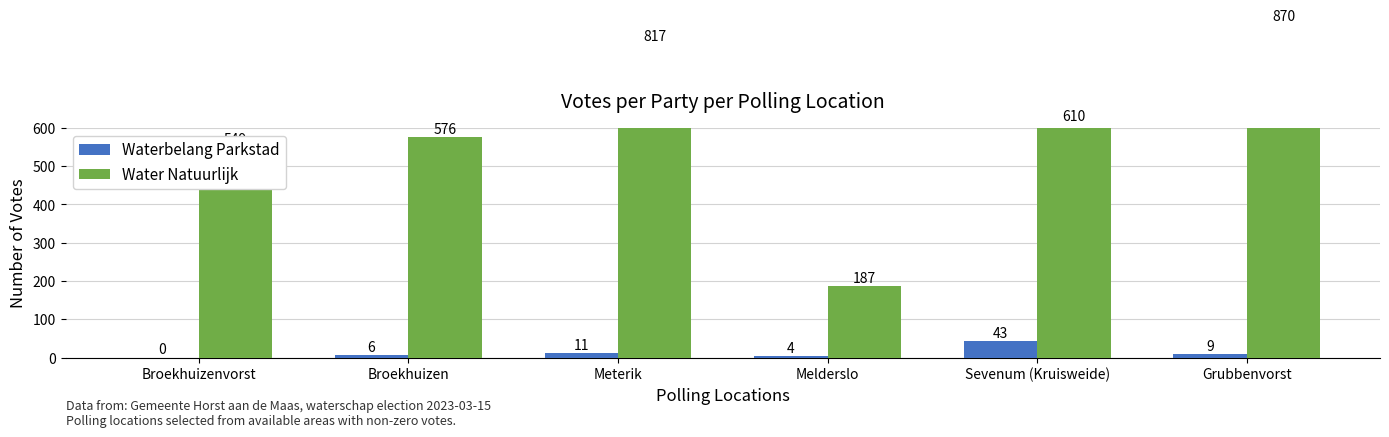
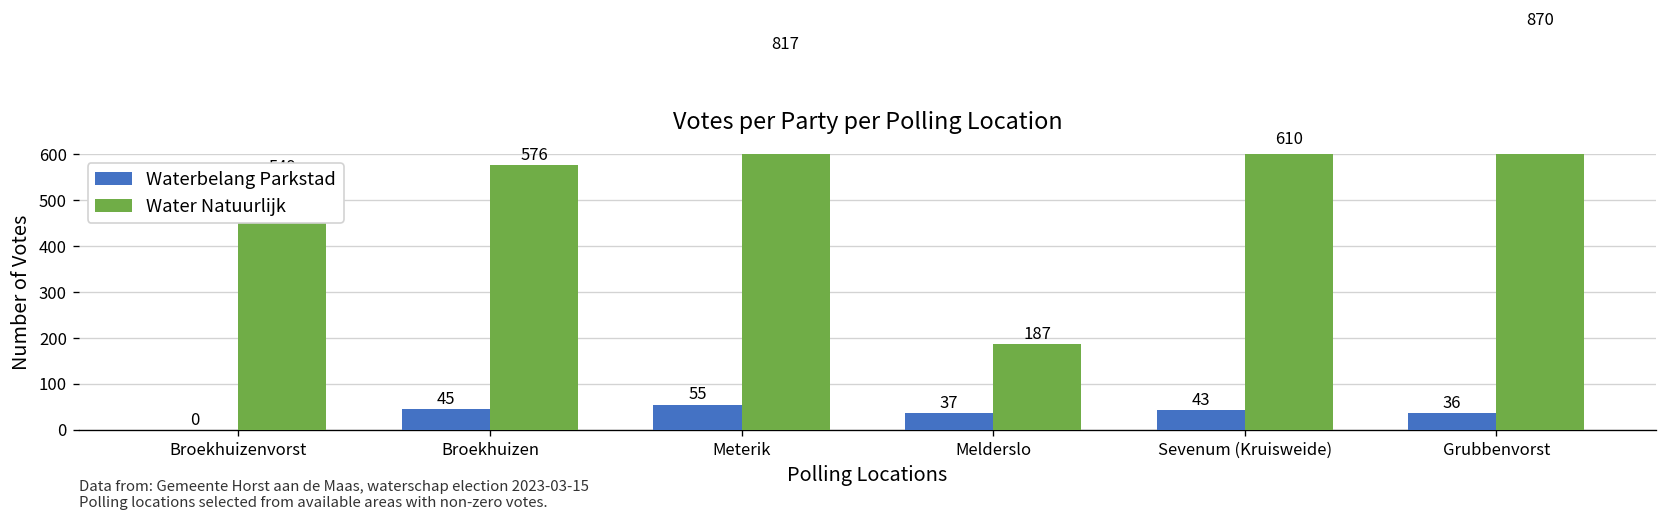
  {
    "Waterbelang Parkstad": {
      "Broekhuizenvorst": 0,
-     "Broekhuizen": 6,
-     "Meterik": 11,
-     "Melderslo": 4,
+     "Broekhuizen": 45,
+     "Meterik": 55,
+     "Melderslo": 37,
      "Sevenum (Kruisweide)": 43,
-     "Grubbenvorst": 9
+     "Grubbenvorst": 36
    },
    "Water Natuurlijk": {
      "Broekhuizen": 576,
      "Melderslo": 187
    }
  }
